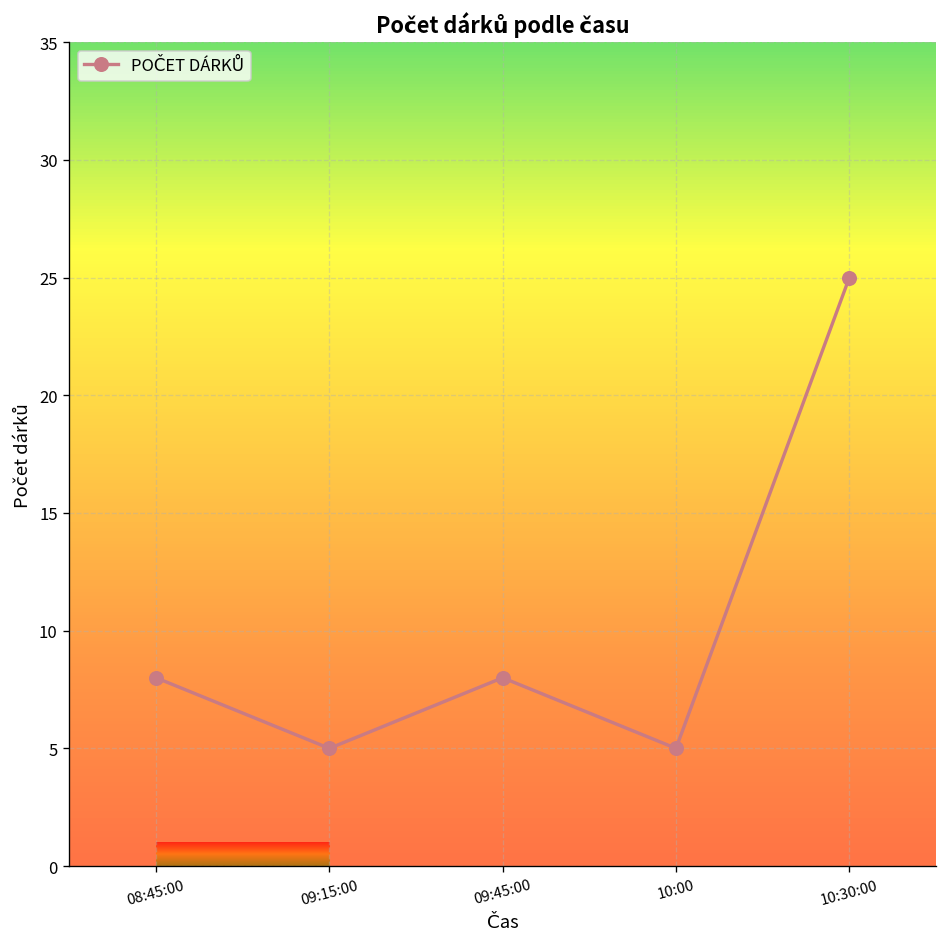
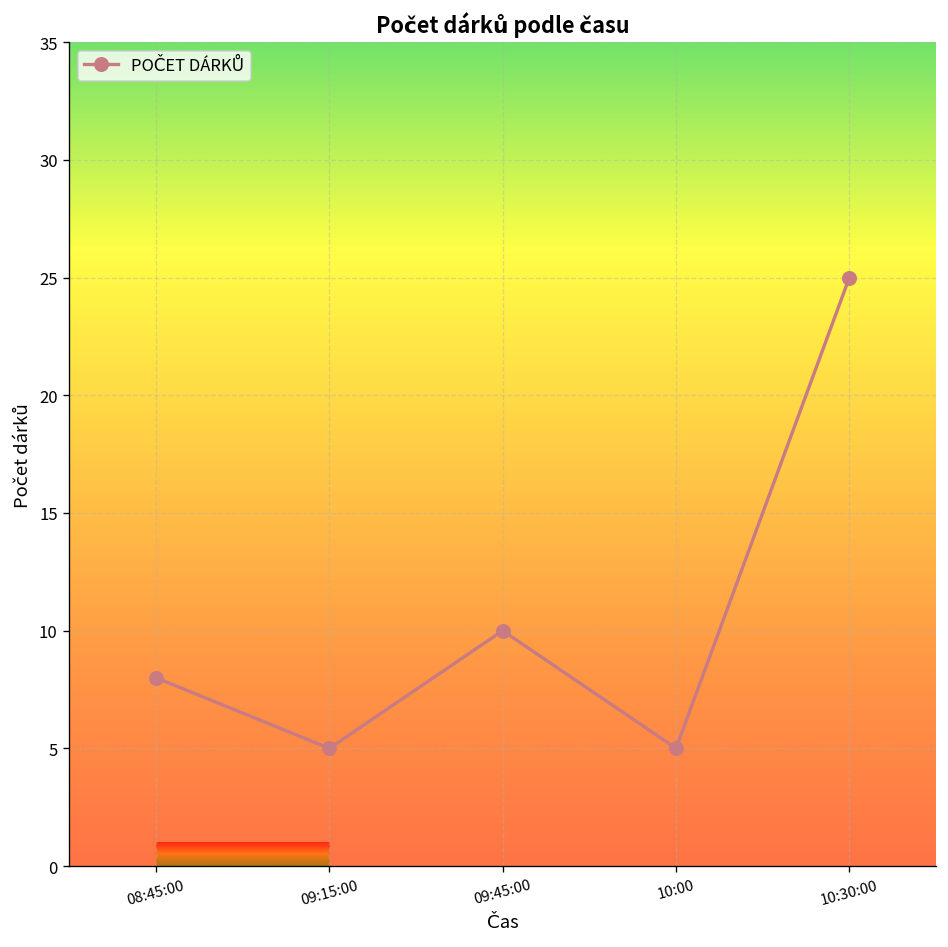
  {
    "08:45:00": 8,
    "09:15:00": 5,
-   "09:45:00": 8,
+   "09:45:00": 10,
    "10:00": 5,
    "10:30:00": 25
  }
